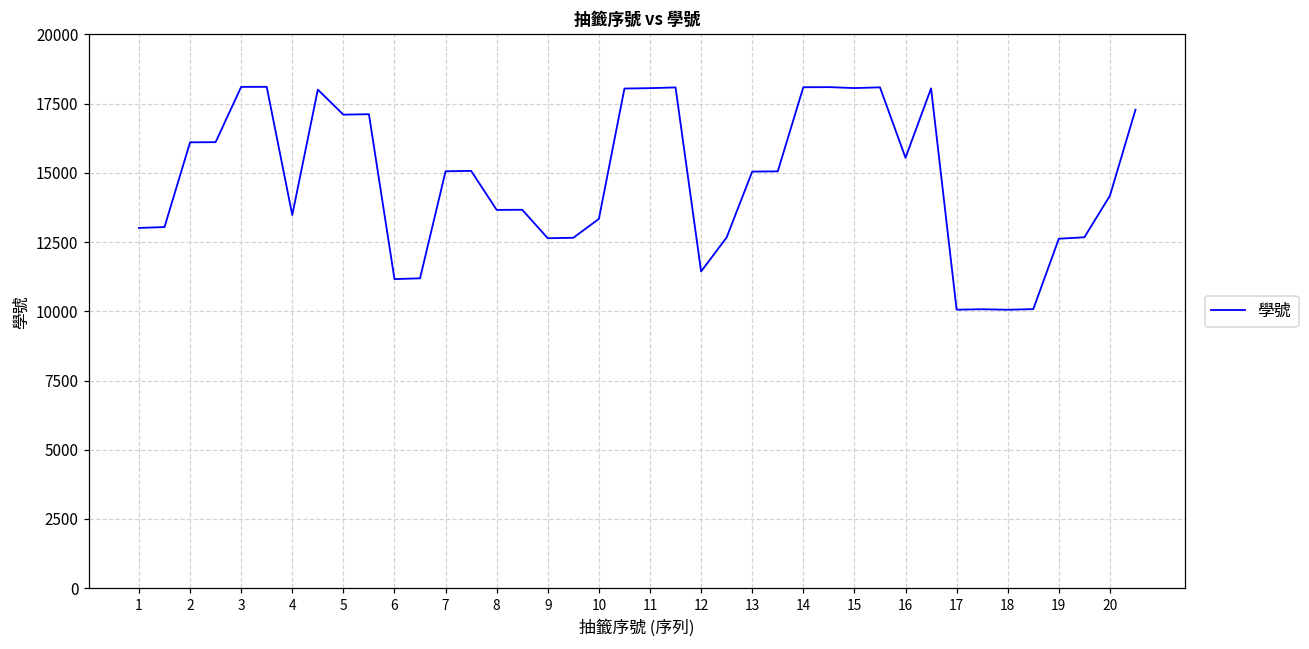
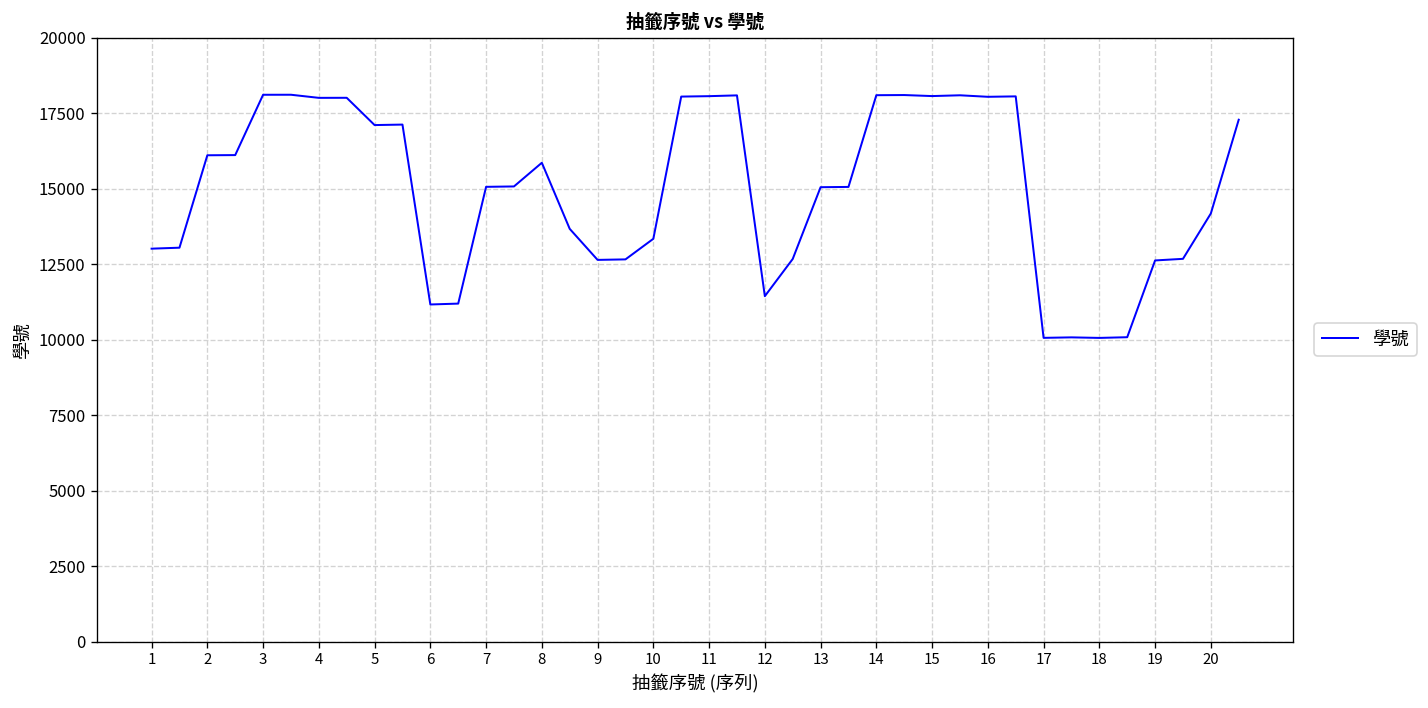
  {
    "2": 16100,
-   "4": 13500,
+   "4": 18000,
    "6": 11200,
-   "8": 13700,
+   "8": 15900,
    "10": 13300,
    "12": 11400,
    "14": 18100,
-   "16": 15500,
+   "16": 18000,
    "18": 10100,
    "20": 14200
  }
